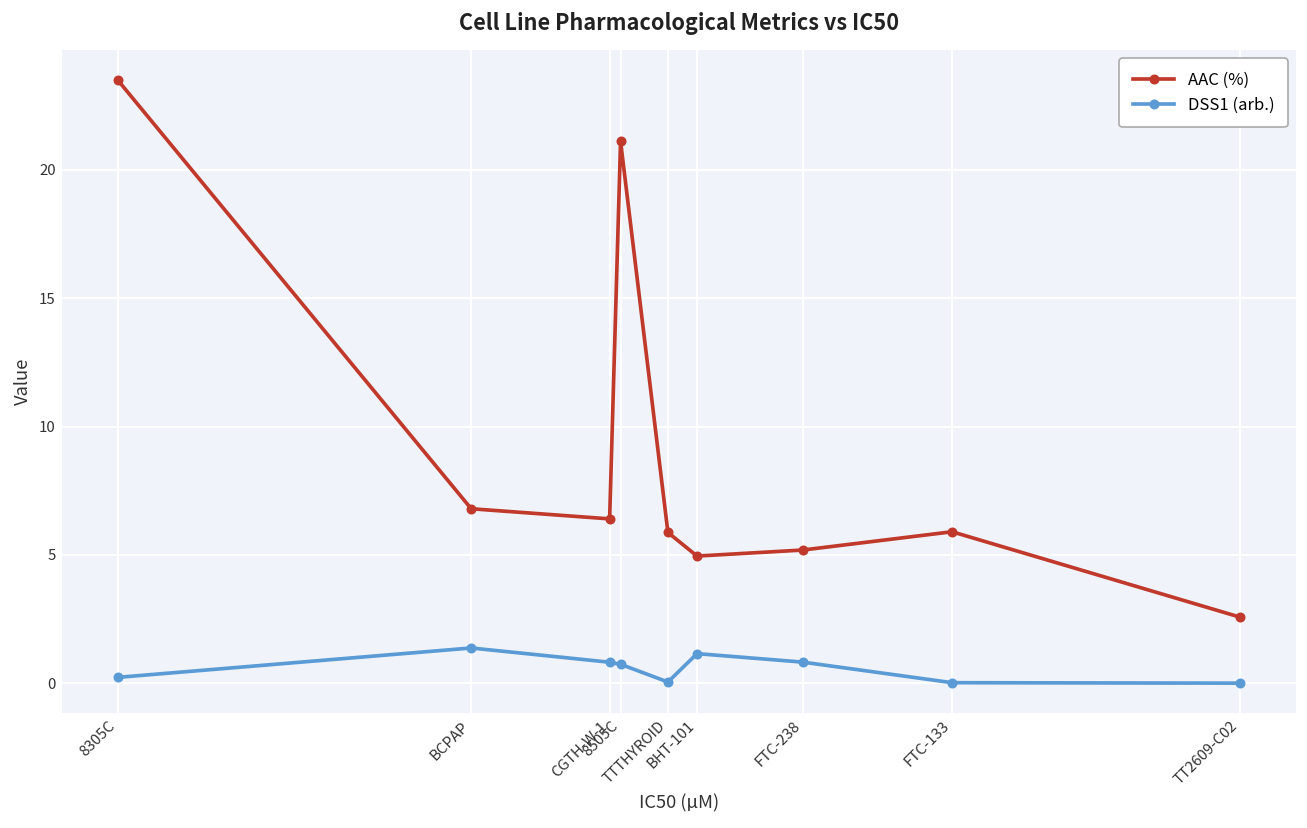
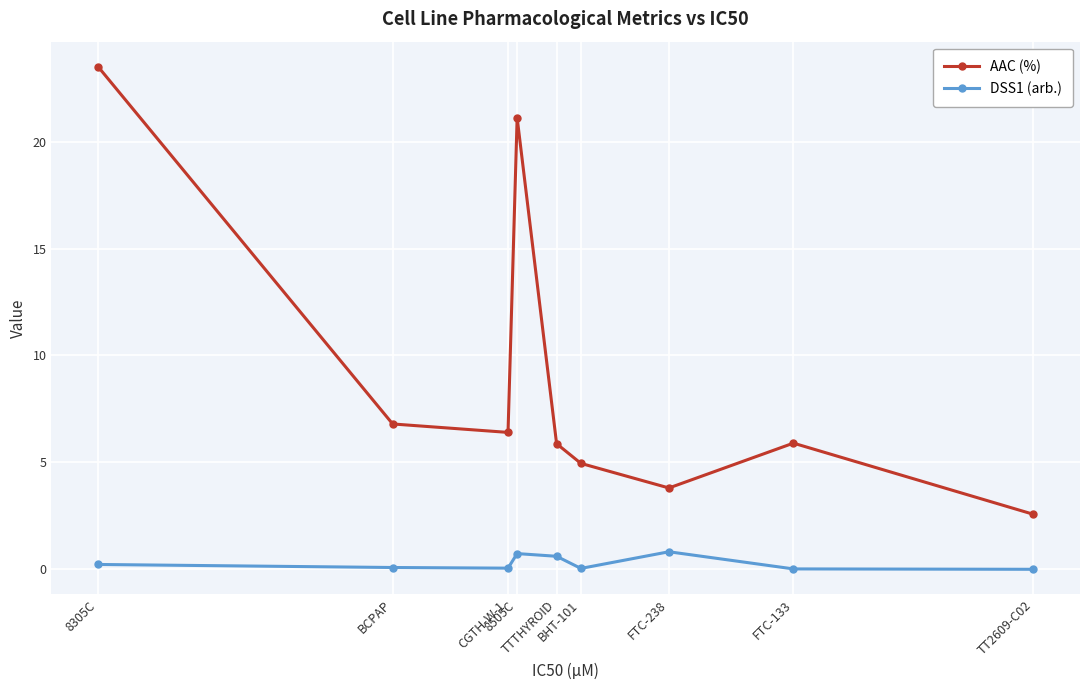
  {
    "AAC (%)": {
      "8305C": 23.5,
      "BCPAP": 6.8,
      "CGTH-W-1": 6.4,
      "8505C": 21.1,
      "TTTHYROID": 5.9,
      "BHT-101": 5.0,
-     "FTC-238": 5.2,
+     "FTC-238": 3.8,
      "FTC-133": 5.9,
      "TT2609-C02": 2.6
    },
    "DSS1 (arb.)": {
      "8305C": 0.2,
-     "BCPAP": 1.4,
-     "CGTH-W-1": 0.8,
+     "BCPAP": 0.1,
+     "CGTH-W-1": 0.1,
      "8505C": 0.7,
-     "TTTHYROID": 0.0,
-     "BHT-101": 1.2,
+     "TTTHYROID": 0.6,
+     "BHT-101": 0.0,
      "FTC-238": 0.8,
      "FTC-133": 0.0,
      "TT2609-C02": 0.0
    }
  }
